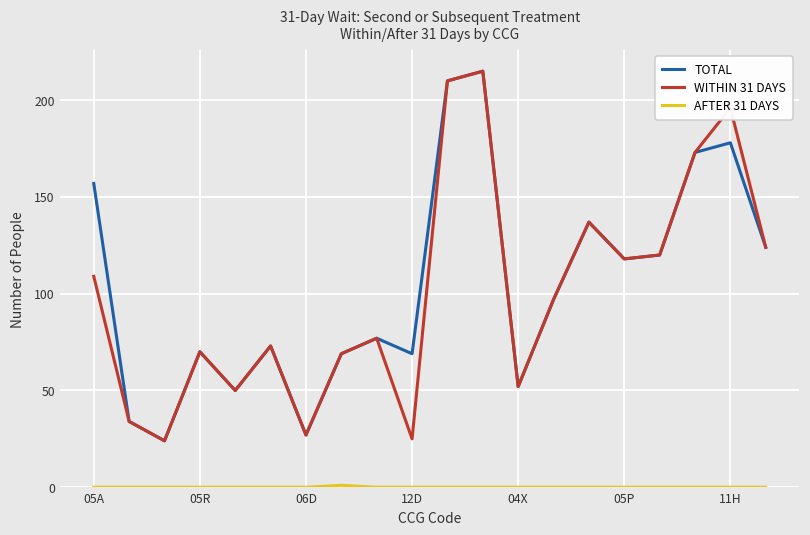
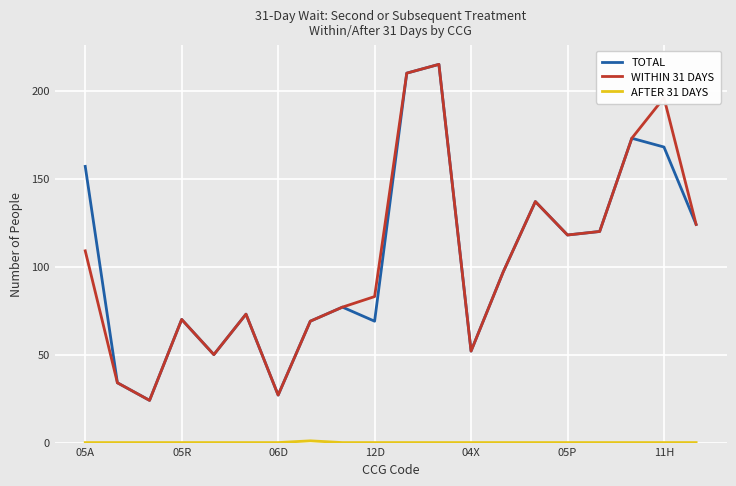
  {
    "TOTAL": {
      "05A": 157,
      "12D": 69,
-     "11H": 178
+     "11H": 168
    },
    "WITHIN 31 DAYS": {
      "05A": 109,
-     "12D": 25
+     "12D": 83
    },
    "AFTER 31 DAYS": {
      "05A": 0,
      "05R": 0,
      "06D": 0,
      "12D": 0,
      "04X": 0,
      "05P": 0,
      "11H": 0
    }
  }
